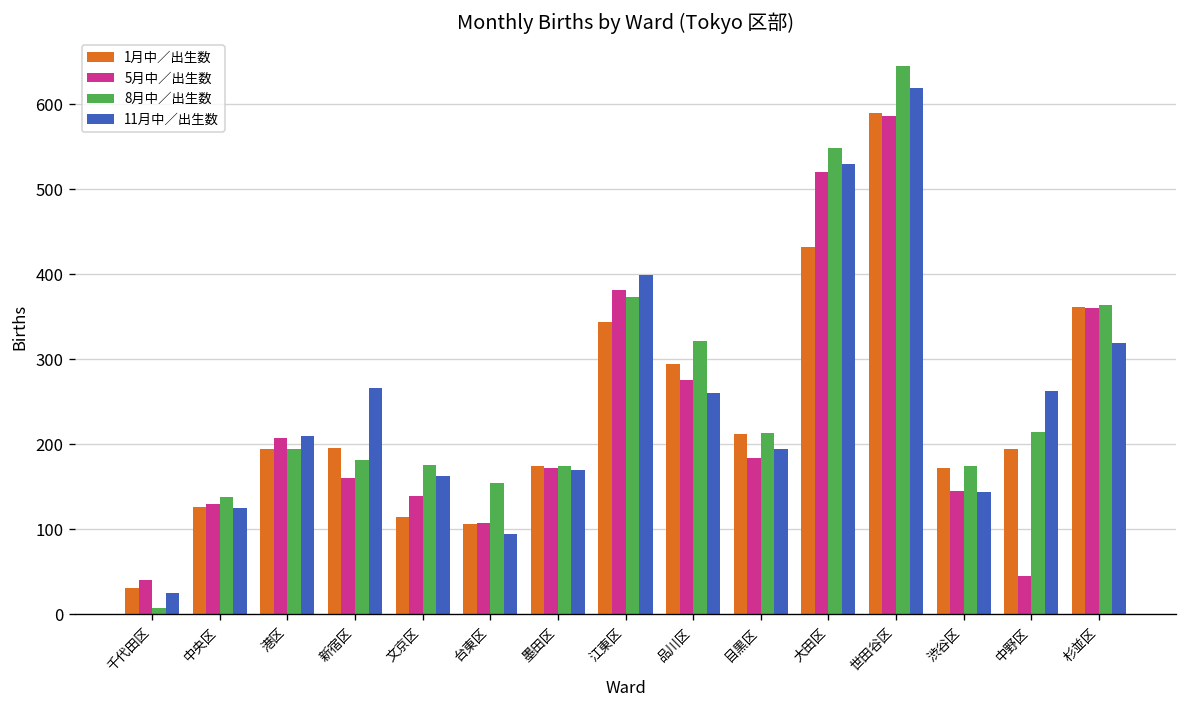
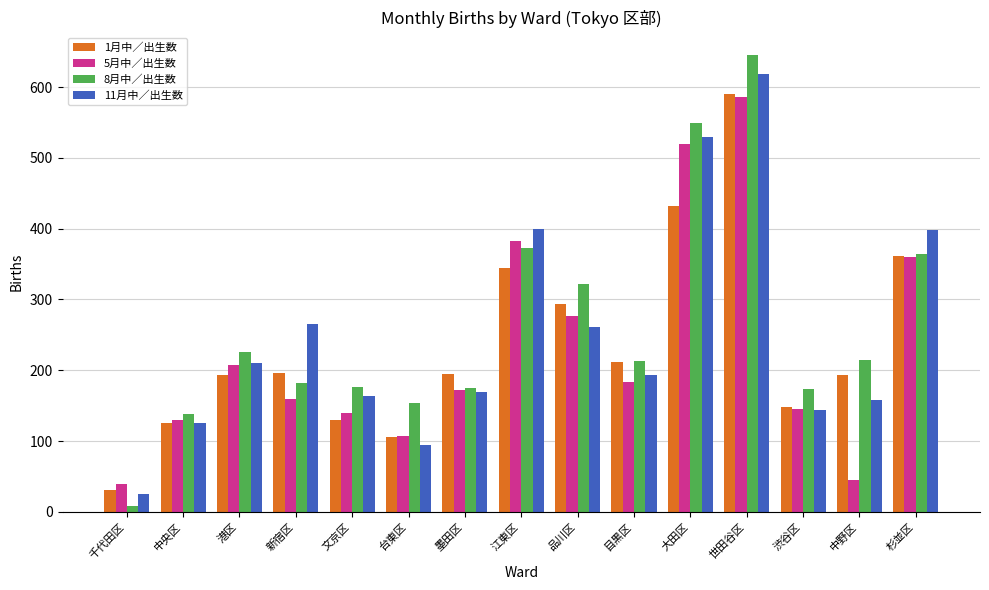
  {
    "1月中／出生数": {
      "千代田区": 30,
      "中央区": 130,
      "港区": 190,
      "新宿区": 200,
-     "文京区": 120,
+     "文京区": 130,
      "台東区": 110,
-     "墨田区": 180,
+     "墨田区": 200,
      "江東区": 340,
      "品川区": 290,
      "目黒区": 210,
      "大田区": 430,
      "世田谷区": 590,
-     "渋谷区": 170,
+     "渋谷区": 150,
      "中野区": 190,
      "杉並区": 360
    },
    "5月中／出生数": {
      "千代田区": 40,
      "中央区": 130,
      "港区": 210,
      "新宿区": 160,
      "文京区": 140,
      "台東区": 110,
      "墨田区": 170,
      "江東区": 380,
      "品川区": 280,
      "目黒区": 180,
      "大田区": 520,
      "世田谷区": 590,
      "渋谷区": 150,
      "中野区": 50,
      "杉並区": 360
    },
    "8月中／出生数": {
      "千代田区": 10,
      "中央区": 140,
-     "港区": 190,
+     "港区": 230,
      "新宿区": 180,
      "文京区": 180,
      "台東区": 150,
      "墨田区": 180,
      "江東区": 370,
      "品川区": 320,
      "目黒区": 210,
      "大田区": 550,
      "世田谷区": 650,
      "渋谷区": 170,
      "中野区": 210,
      "杉並区": 360
    },
    "11月中／出生数": {
      "千代田区": 30,
      "中央区": 130,
      "港区": 210,
      "新宿区": 270,
      "文京区": 160,
      "台東区": 100,
      "墨田区": 170,
      "江東区": 400,
      "品川区": 260,
      "目黒区": 190,
      "大田区": 530,
      "世田谷区": 620,
      "渋谷区": 140,
-     "中野区": 260,
-     "杉並区": 320
+     "中野区": 160,
+     "杉並区": 400
    }
  }
